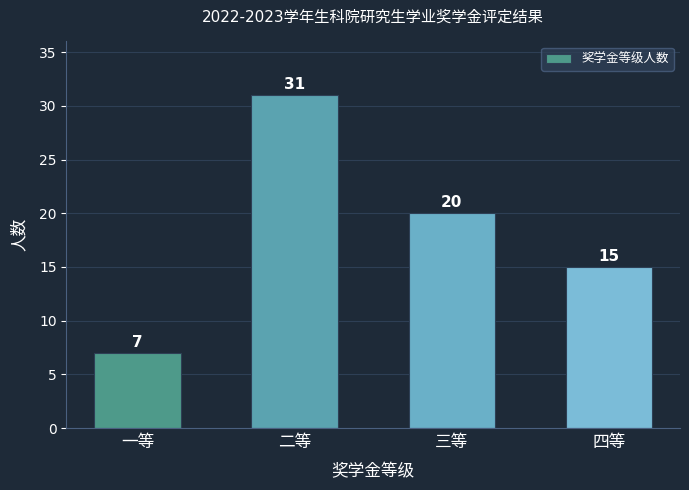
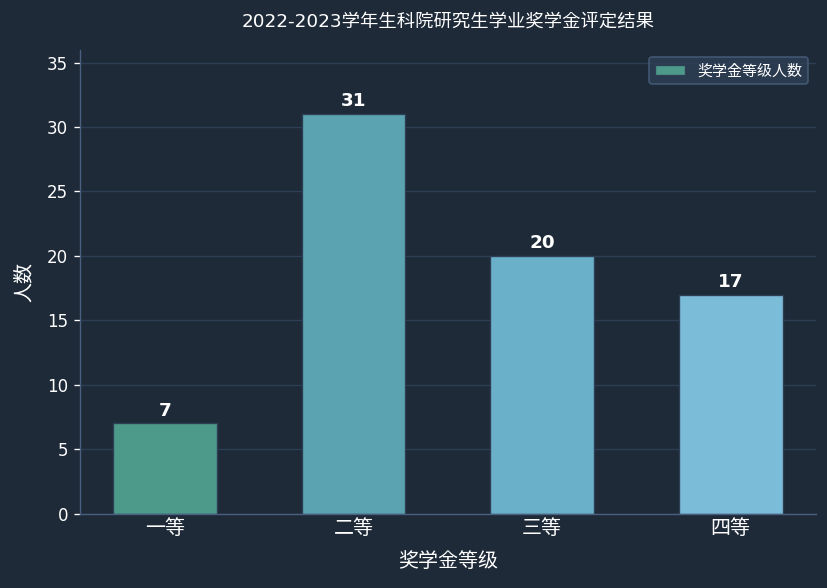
  {
    "一等": 7,
    "二等": 31,
    "三等": 20,
-   "四等": 15
+   "四等": 17
  }
